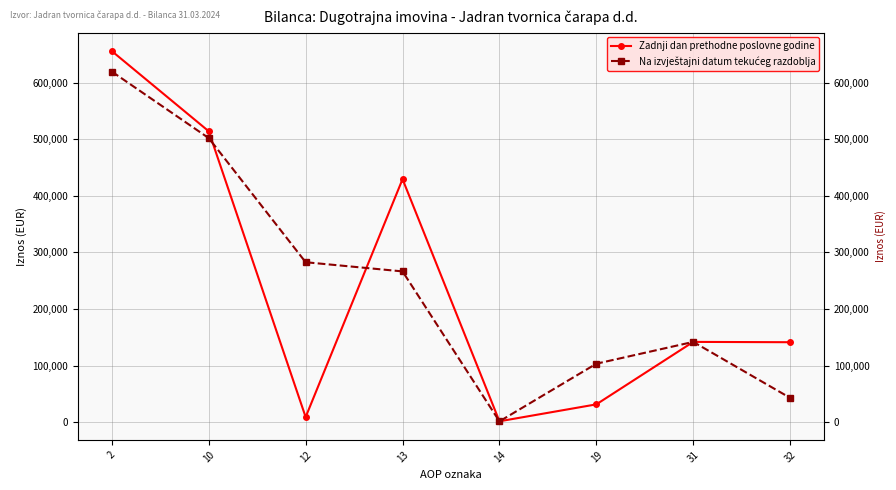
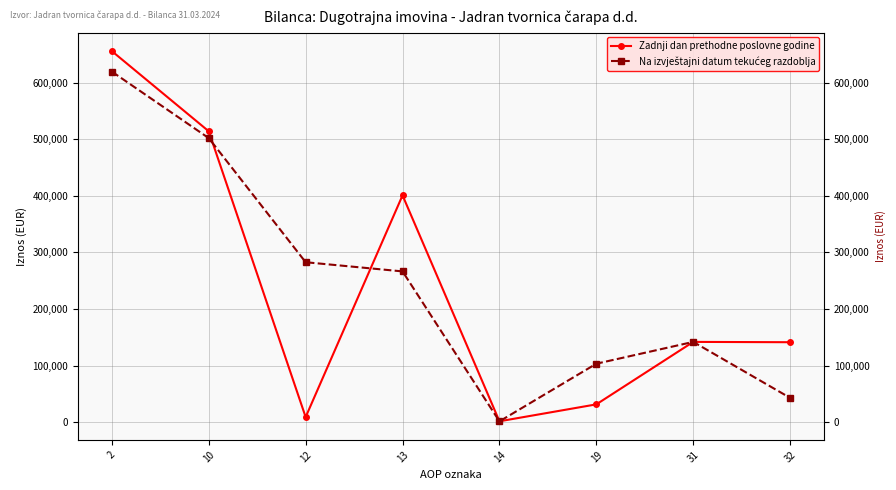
  {
    "Zadnji dan prethodne poslovne godine": {
      "2": "660,000",
      "10": "510,000",
      "12": "10,000",
-     "13": "430,000",
+     "13": "400,000",
      "19": "30,000",
      "32": "140,000"
    },
    "Na izvještajni datum tekućeg razdoblja": {
      "2": "620,000",
      "10": "500,000",
      "12": "280,000",
      "13": "270,000",
      "19": "100,000",
      "32": "40,000"
    }
  }
